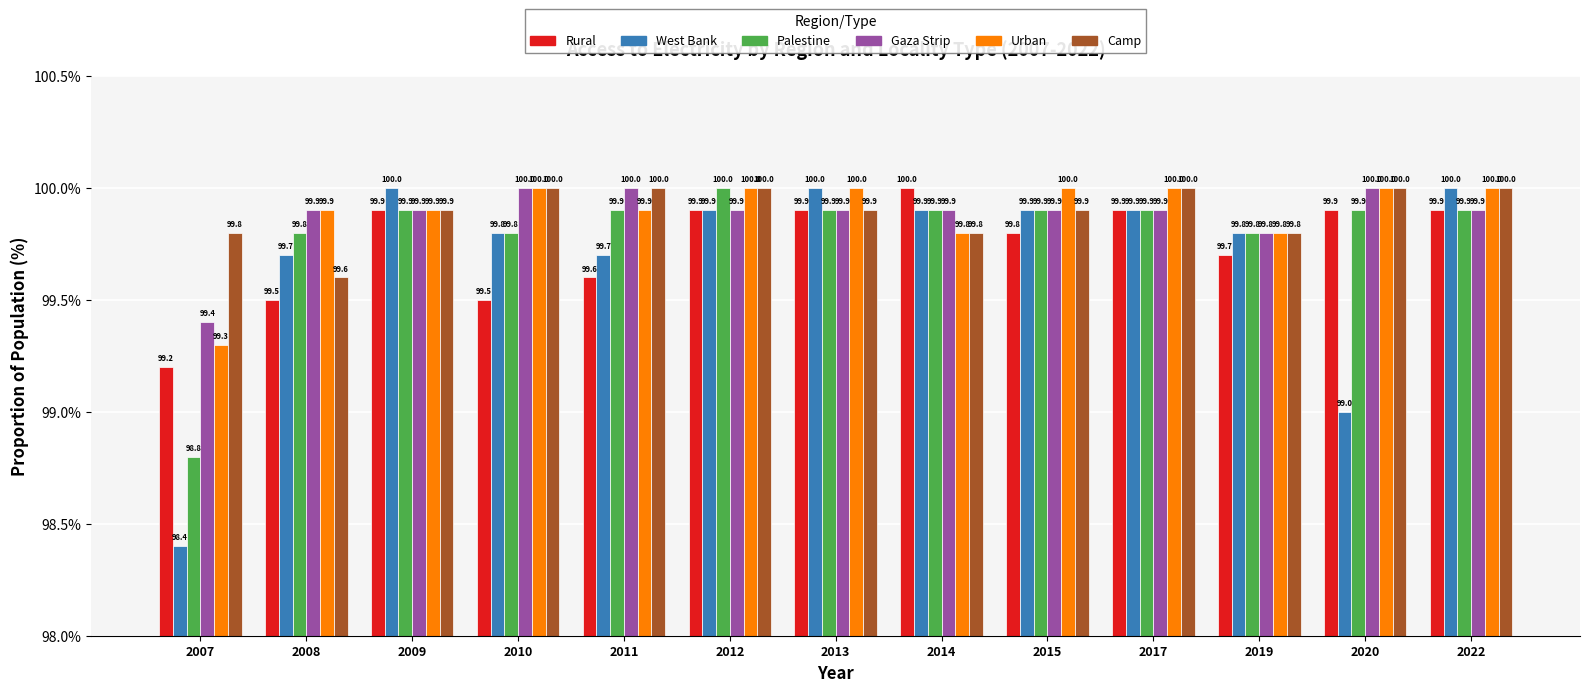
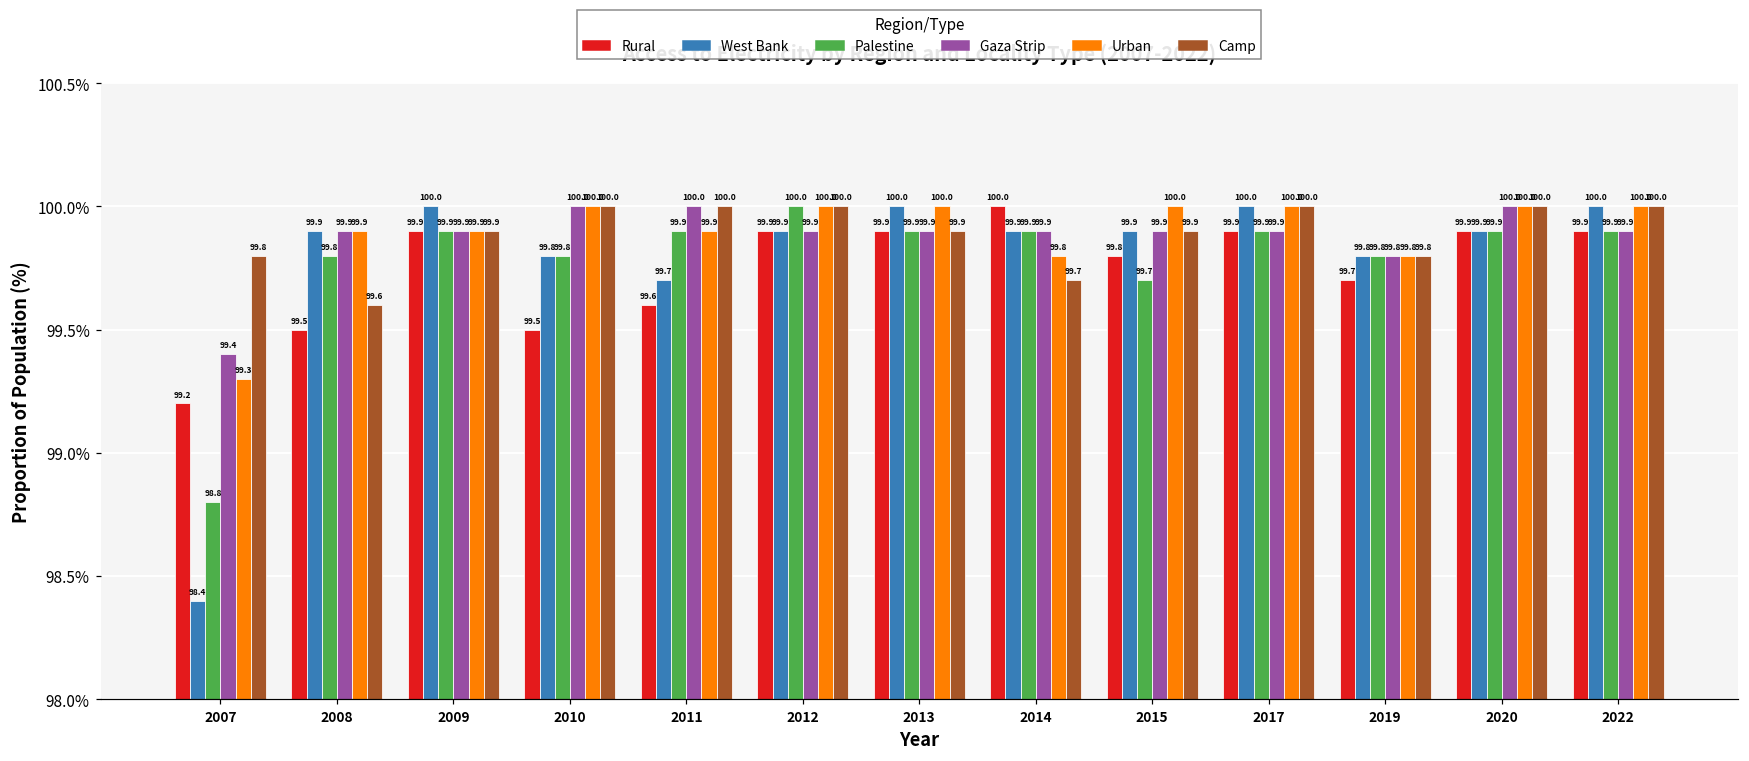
  {
    "Rural": {
      "2007": 99.2,
      "2008": 99.5,
      "2009": 99.9,
      "2010": 99.5,
      "2011": 99.6,
      "2012": 99.9,
      "2013": 99.9,
      "2014": 100.0,
      "2015": 99.8,
      "2017": 99.9,
      "2019": 99.7,
      "2020": 99.9,
      "2022": 99.9
    },
    "West Bank": {
      "2007": 98.4,
-     "2008": 99.7,
+     "2008": 99.9,
      "2009": 100.0,
      "2010": 99.8,
      "2011": 99.7,
      "2012": 99.9,
      "2013": 100.0,
      "2014": 99.9,
      "2015": 99.9,
-     "2017": 99.9,
+     "2017": 100.0,
      "2019": 99.8,
-     "2020": 99.0,
+     "2020": 99.9,
      "2022": 100.0
    },
    "Palestine": {
      "2007": 98.8,
      "2008": 99.8,
      "2009": 99.9,
      "2010": 99.8,
      "2011": 99.9,
      "2012": 100.0,
      "2013": 99.9,
      "2014": 99.9,
-     "2015": 99.9,
+     "2015": 99.7,
      "2017": 99.9,
      "2019": 99.8,
      "2020": 99.9,
      "2022": 99.9
    },
    "Gaza Strip": {
      "2007": 99.4,
      "2008": 99.9,
      "2009": 99.9,
      "2011": 100.0,
      "2012": 99.9,
      "2013": 99.9,
      "2014": 99.9,
      "2015": 99.9,
      "2017": 99.9,
      "2019": 99.8,
      "2022": 99.9
    },
    "Urban": {
      "2007": 99.3,
      "2008": 99.9,
      "2009": 99.9,
      "2011": 99.9,
      "2013": 100.0,
      "2014": 99.8,
      "2015": 100.0,
      "2019": 99.8
    },
    "Camp": {
      "2007": 99.8,
      "2008": 99.6,
      "2009": 99.9,
      "2011": 100.0,
      "2013": 99.9,
-     "2014": 99.8,
+     "2014": 99.7,
      "2015": 99.9,
      "2019": 99.8
    }
  }
